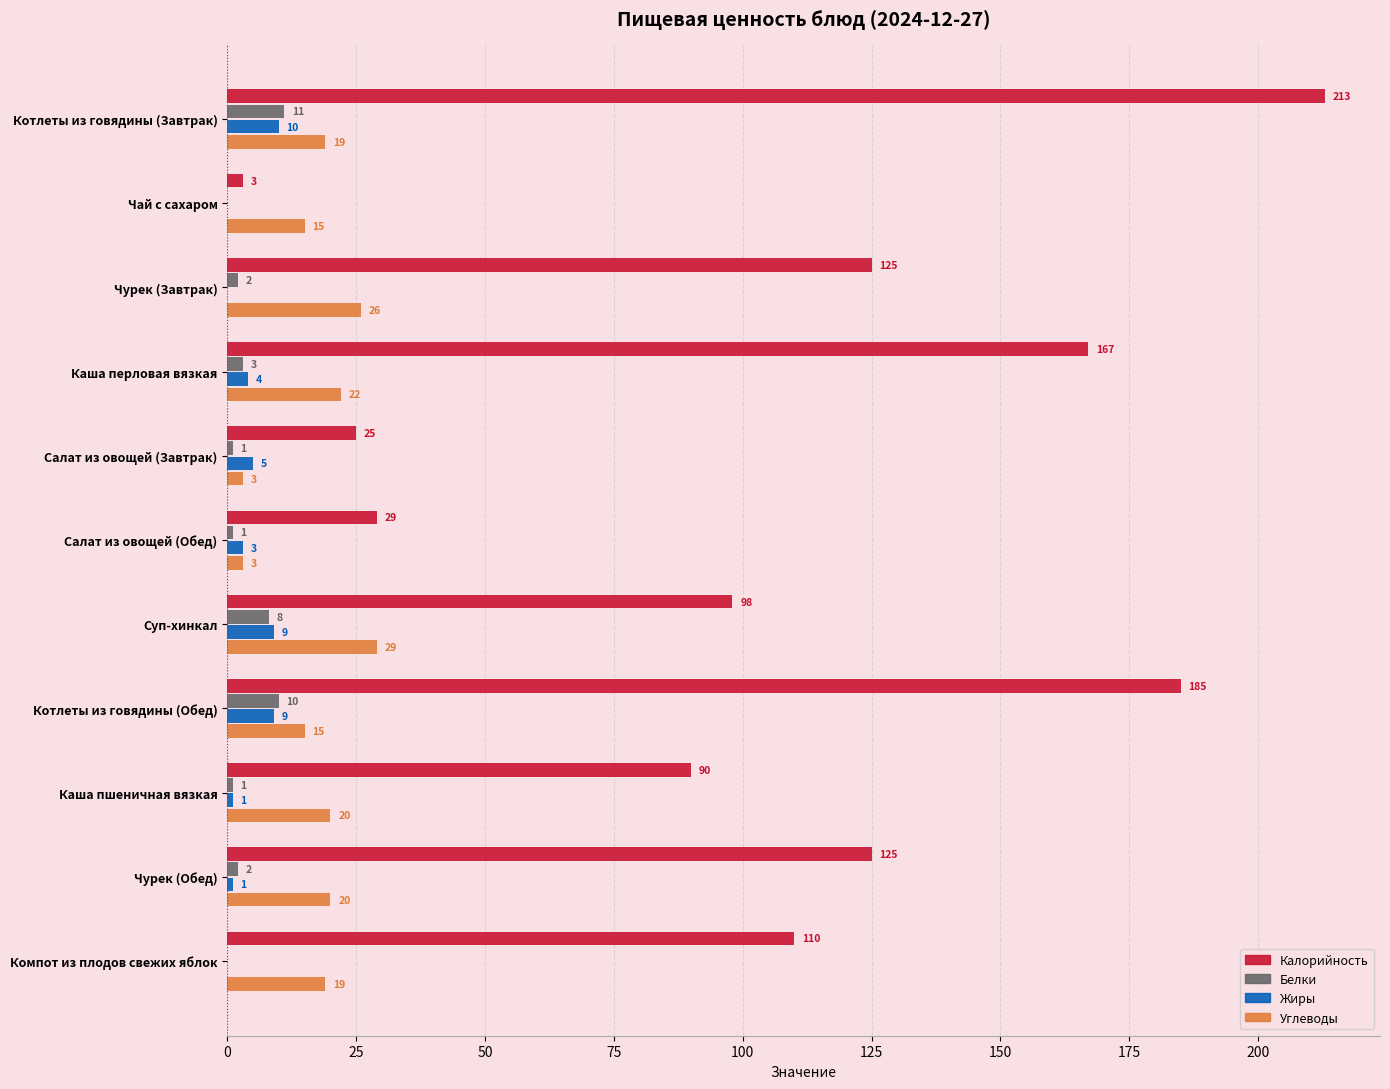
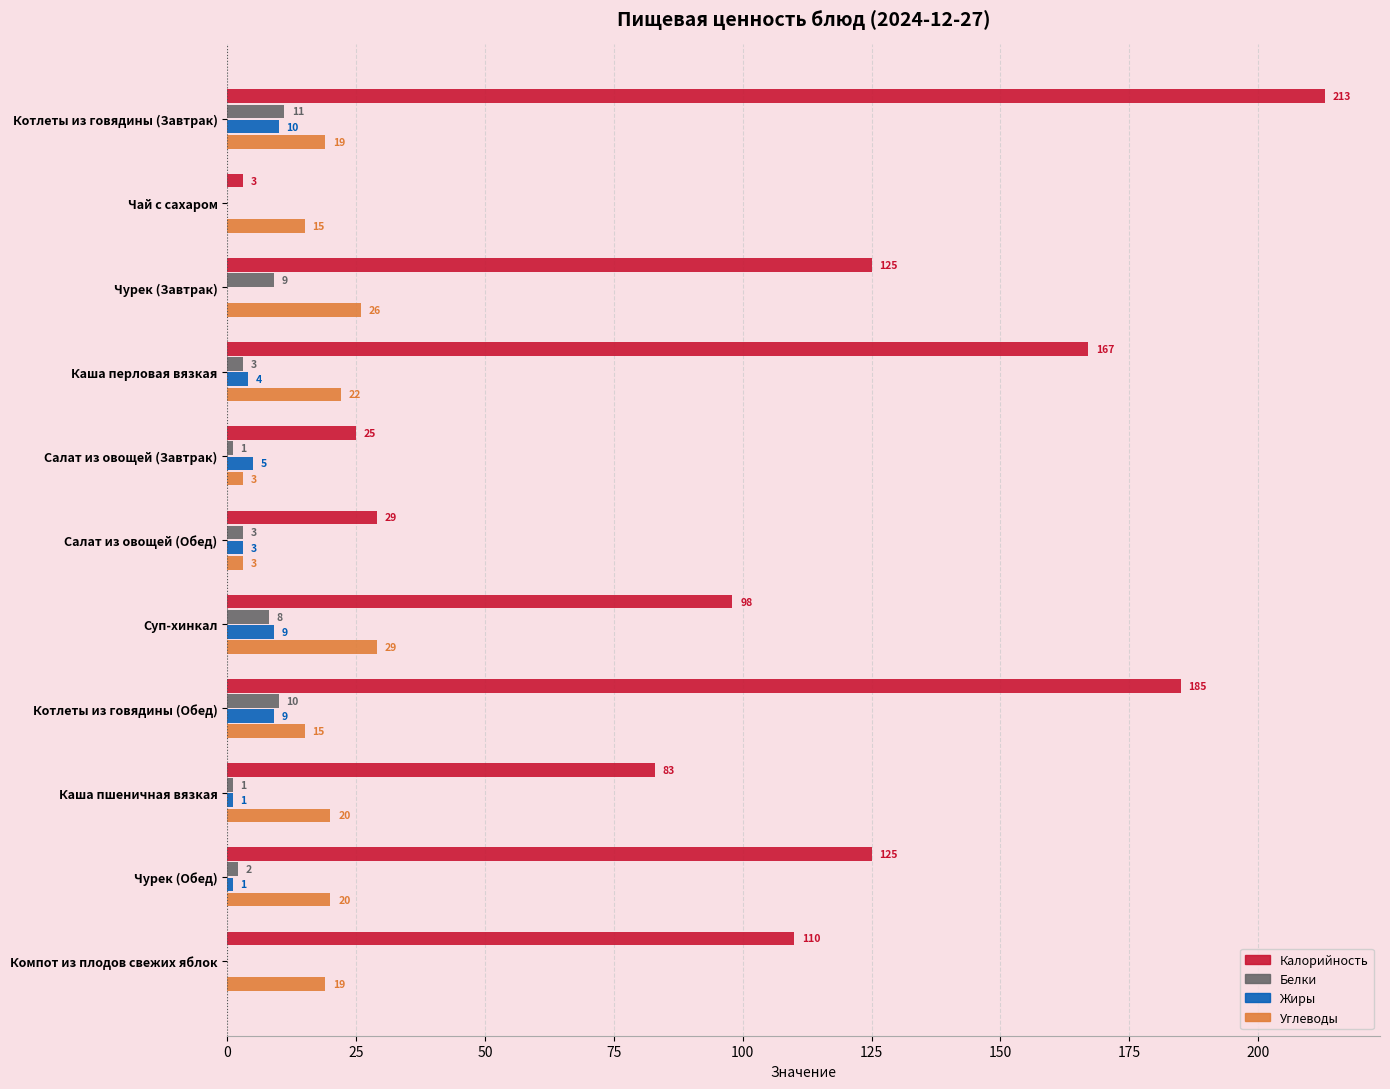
  {
    "Калорийность": {
      "Котлеты из говядины (Завтрак)": 213,
      "Чай с сахаром": 3,
      "Чурек (Завтрак)": 125,
      "Каша перловая вязкая": 167,
      "Салат из овощей (Завтрак)": 25,
      "Салат из овощей (Обед)": 29,
      "Суп-хинкал": 98,
      "Котлеты из говядины (Обед)": 185,
-     "Каша пшеничная вязкая": 90,
+     "Каша пшеничная вязкая": 83,
      "Чурек (Обед)": 125,
      "Компот из плодов свежих яблок": 110
    },
    "Белки": {
      "Котлеты из говядины (Завтрак)": 11,
-     "Чурек (Завтрак)": 2,
+     "Чурек (Завтрак)": 9,
      "Каша перловая вязкая": 3,
      "Салат из овощей (Завтрак)": 1,
-     "Салат из овощей (Обед)": 1,
+     "Салат из овощей (Обед)": 3,
      "Суп-хинкал": 8,
      "Котлеты из говядины (Обед)": 10,
      "Каша пшеничная вязкая": 1,
      "Чурек (Обед)": 2
    },
    "Жиры": {
      "Котлеты из говядины (Завтрак)": 10,
      "Каша перловая вязкая": 4,
      "Салат из овощей (Завтрак)": 5,
      "Салат из овощей (Обед)": 3,
      "Суп-хинкал": 9,
      "Котлеты из говядины (Обед)": 9,
      "Каша пшеничная вязкая": 1,
      "Чурек (Обед)": 1
    },
    "Углеводы": {
      "Котлеты из говядины (Завтрак)": 19,
      "Чай с сахаром": 15,
      "Чурек (Завтрак)": 26,
      "Каша перловая вязкая": 22,
      "Салат из овощей (Завтрак)": 3,
      "Салат из овощей (Обед)": 3,
      "Суп-хинкал": 29,
      "Котлеты из говядины (Обед)": 15,
      "Каша пшеничная вязкая": 20,
      "Чурек (Обед)": 20,
      "Компот из плодов свежих яблок": 19
    }
  }
